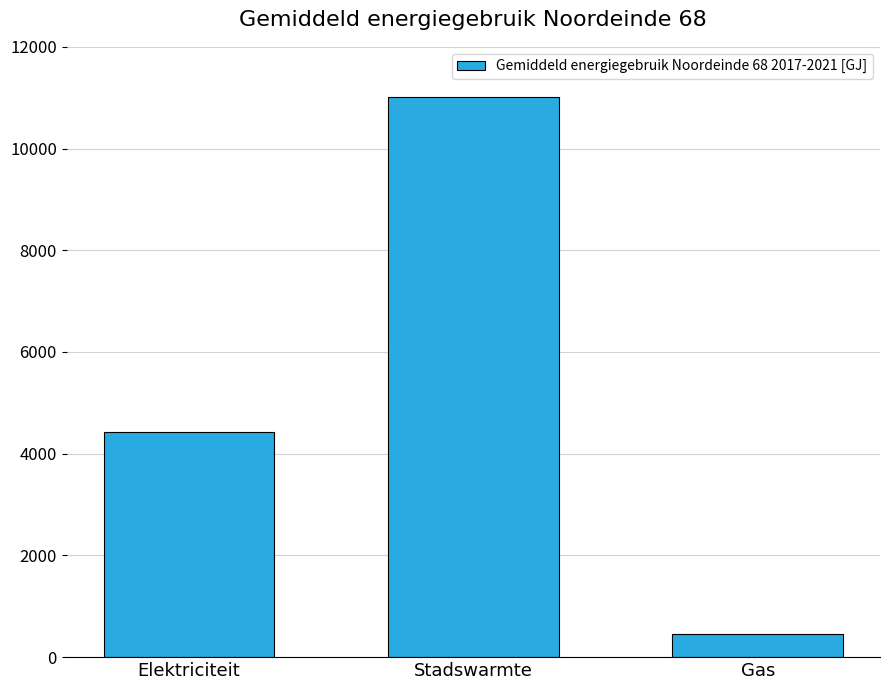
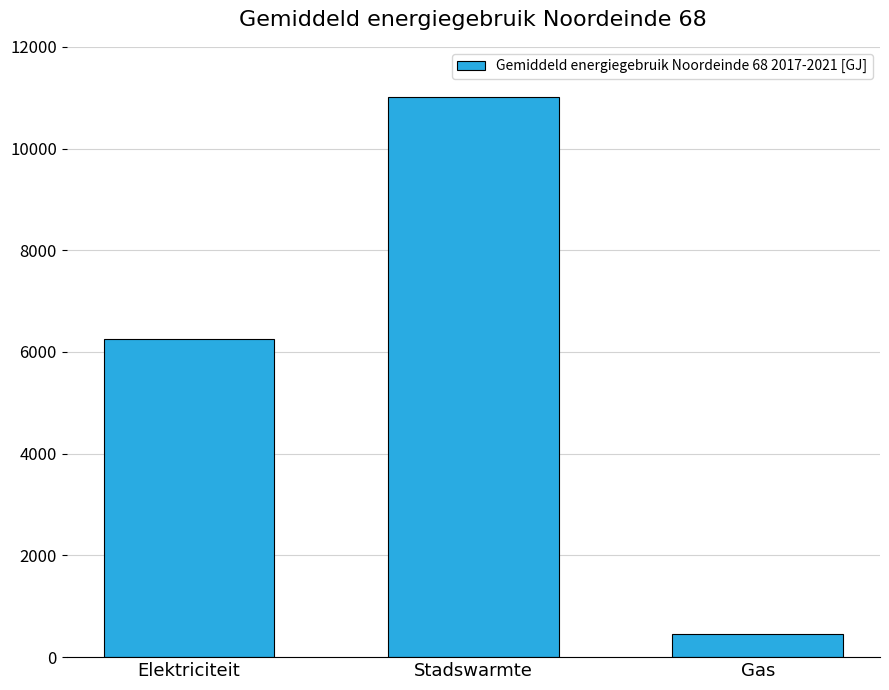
  {
-   "Elektriciteit": 4400,
+   "Elektriciteit": 6200,
    "Stadswarmte": 11000,
    "Gas": 500
  }
